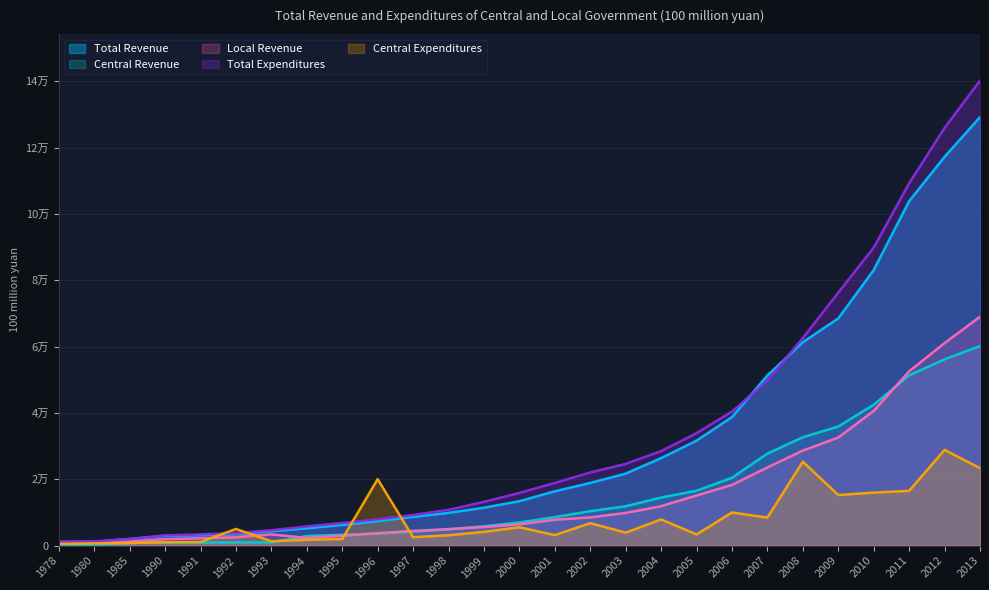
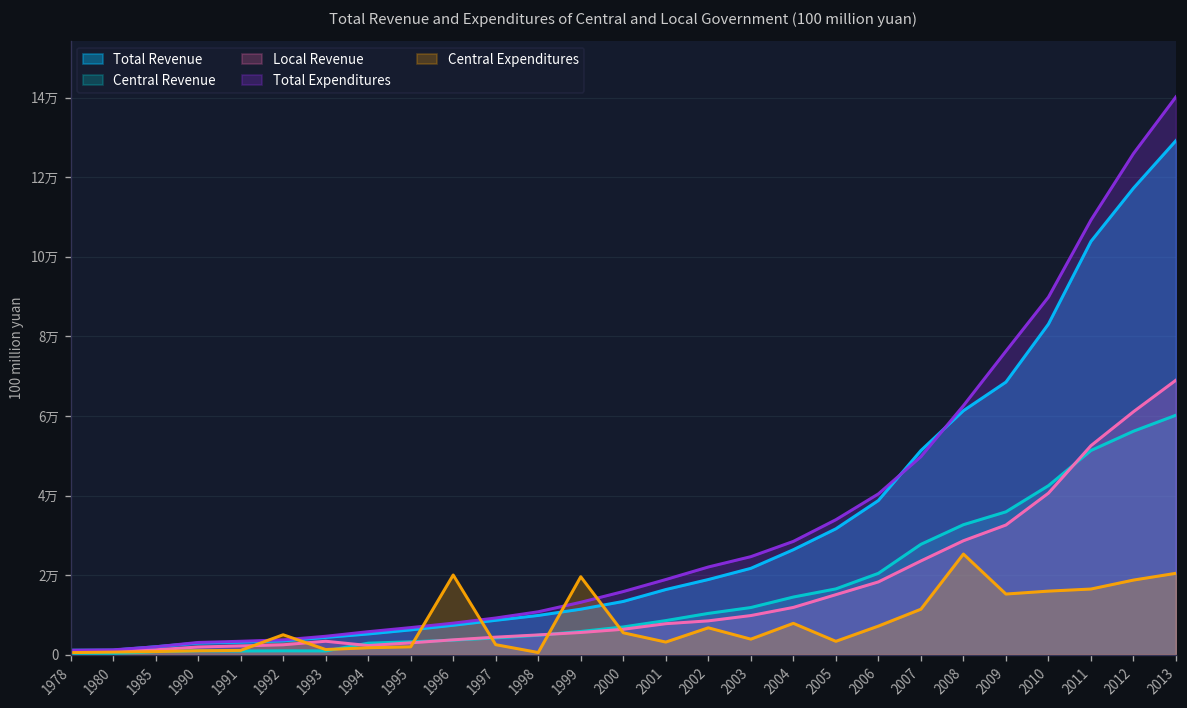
  {
    "Central Expenditures": {
      "1992": "0.5万",
      "1995": "0.2万",
      "1996": "2.0万",
      "1997": "0.3万",
-     "1998": "0.3万",
-     "1999": "0.4万",
+     "1998": "0.1万",
+     "1999": "2.0万",
      "2000": "0.6万",
      "2001": "0.3万",
      "2002": "0.7万",
      "2003": "0.4万",
      "2004": "0.8万",
      "2005": "0.3万",
-     "2006": "1.0万",
-     "2007": "0.8万",
+     "2006": "0.7万",
+     "2007": "1.1万",
      "2008": "2.5万",
      "2009": "1.5万",
      "2010": "1.6万",
      "2011": "1.7万",
-     "2012": "2.9万",
-     "2013": "2.3万"
+     "2012": "1.9万",
+     "2013": "2.0万"
    }
  }
